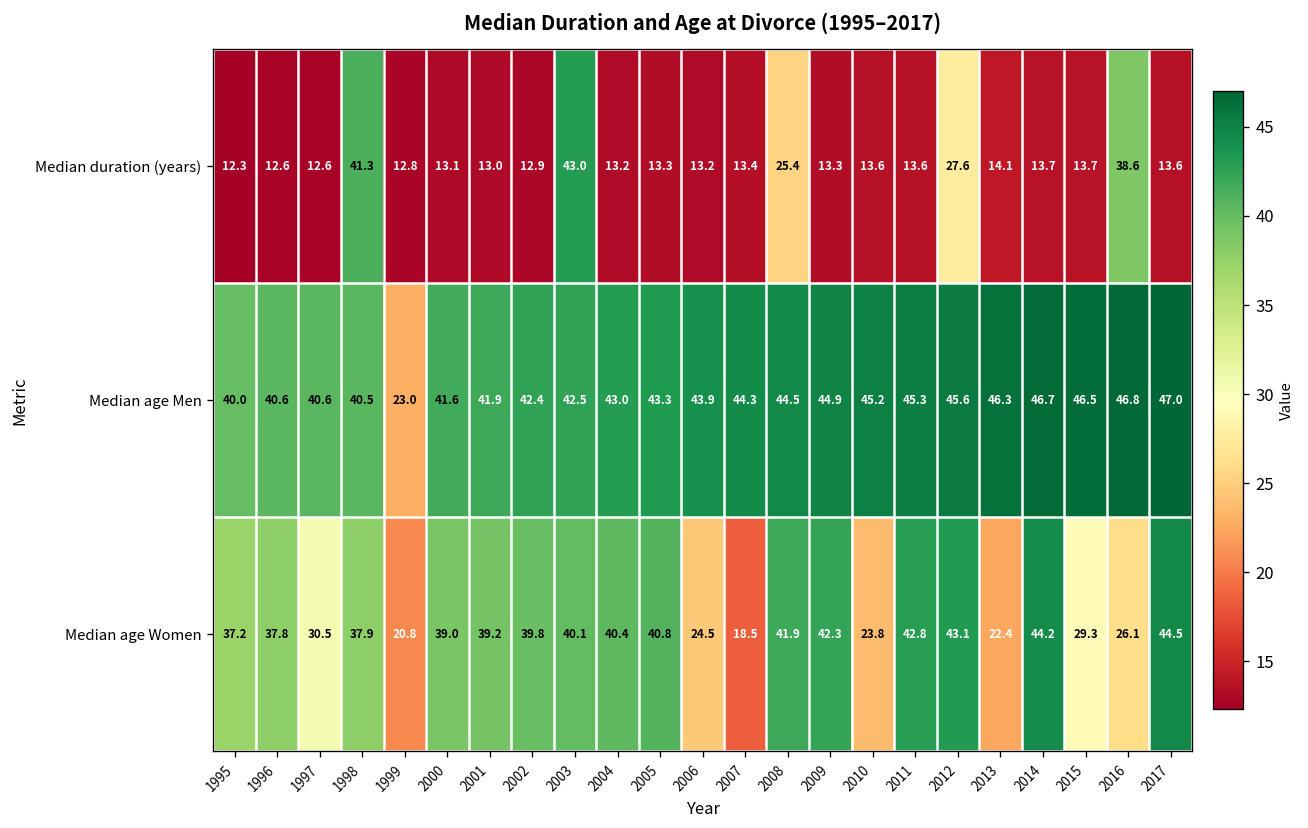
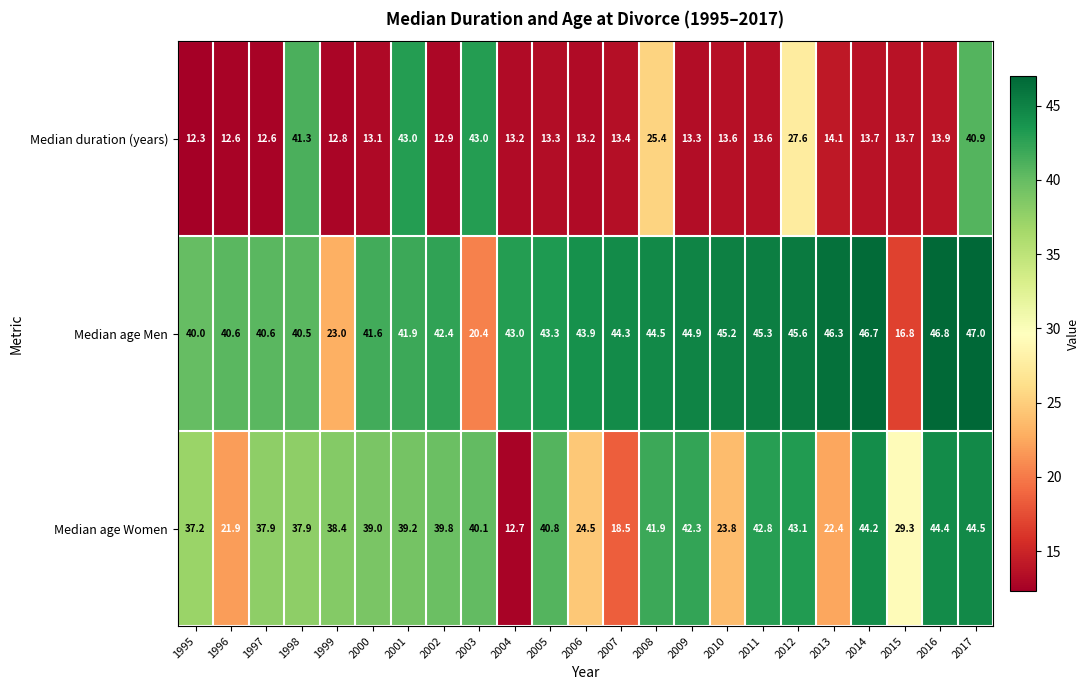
  {
    "Median duration (years)": {
      "1995": 12.3,
      "1996": 12.6,
      "1997": 12.6,
      "1998": 41.3,
      "1999": 12.8,
      "2000": 13.1,
-     "2001": 13.0,
+     "2001": 43.0,
      "2002": 12.9,
      "2003": 43.0,
      "2004": 13.2,
      "2005": 13.3,
      "2006": 13.2,
      "2007": 13.4,
      "2008": 25.4,
      "2009": 13.3,
      "2010": 13.6,
      "2011": 13.6,
      "2012": 27.6,
      "2013": 14.1,
      "2014": 13.7,
      "2015": 13.7,
-     "2016": 38.6,
-     "2017": 13.6
+     "2016": 13.9,
+     "2017": 40.9
    },
    "Median age Men": {
      "1995": 40.0,
      "1996": 40.6,
      "1997": 40.6,
      "1998": 40.5,
      "1999": 23.0,
      "2000": 41.6,
      "2001": 41.9,
      "2002": 42.4,
-     "2003": 42.5,
+     "2003": 20.4,
      "2004": 43.0,
      "2005": 43.3,
      "2006": 43.9,
      "2007": 44.3,
      "2008": 44.5,
      "2009": 44.9,
      "2010": 45.2,
      "2011": 45.3,
      "2012": 45.6,
      "2013": 46.3,
      "2014": 46.7,
-     "2015": 46.5,
+     "2015": 16.8,
      "2016": 46.8,
      "2017": 47.0
    },
    "Median age Women": {
      "1995": 37.2,
-     "1996": 37.8,
-     "1997": 30.5,
+     "1996": 21.9,
+     "1997": 37.9,
      "1998": 37.9,
-     "1999": 20.8,
+     "1999": 38.4,
      "2000": 39.0,
      "2001": 39.2,
      "2002": 39.8,
      "2003": 40.1,
-     "2004": 40.4,
+     "2004": 12.7,
      "2005": 40.8,
      "2006": 24.5,
      "2007": 18.5,
      "2008": 41.9,
      "2009": 42.3,
      "2010": 23.8,
      "2011": 42.8,
      "2012": 43.1,
      "2013": 22.4,
      "2014": 44.2,
      "2015": 29.3,
-     "2016": 26.1,
+     "2016": 44.4,
      "2017": 44.5
    }
  }
